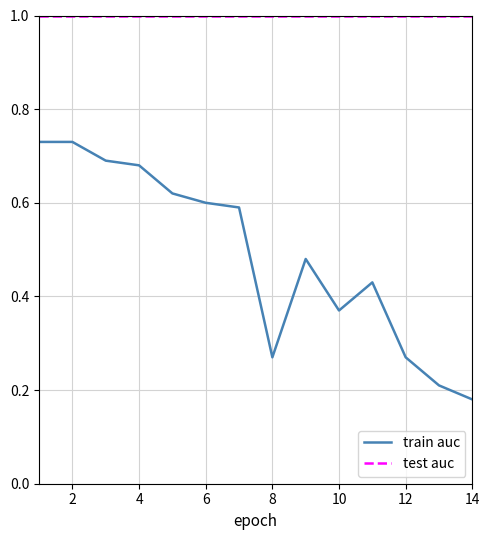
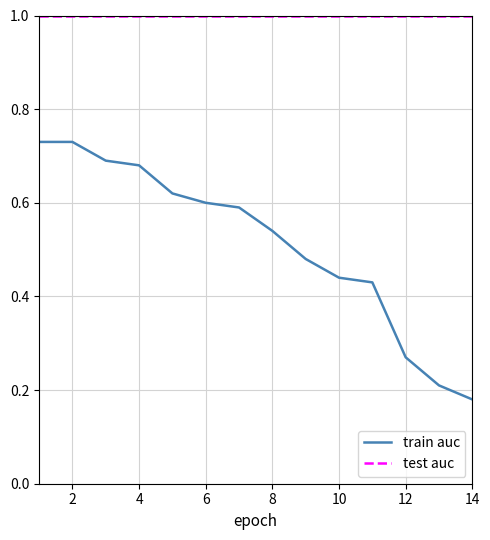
  {
    "train auc": {
      "2": 0.73,
      "4": 0.68,
      "6": 0.60,
-     "8": 0.27,
-     "10": 0.37,
+     "8": 0.54,
+     "10": 0.44,
      "12": 0.27,
      "14": 0.18
    },
    "test auc": {
      "2": 1.00,
      "4": 1.00,
      "6": 1.00,
      "8": 1.00,
      "10": 1.00,
      "12": 1.00,
      "14": 1.00
    }
  }
